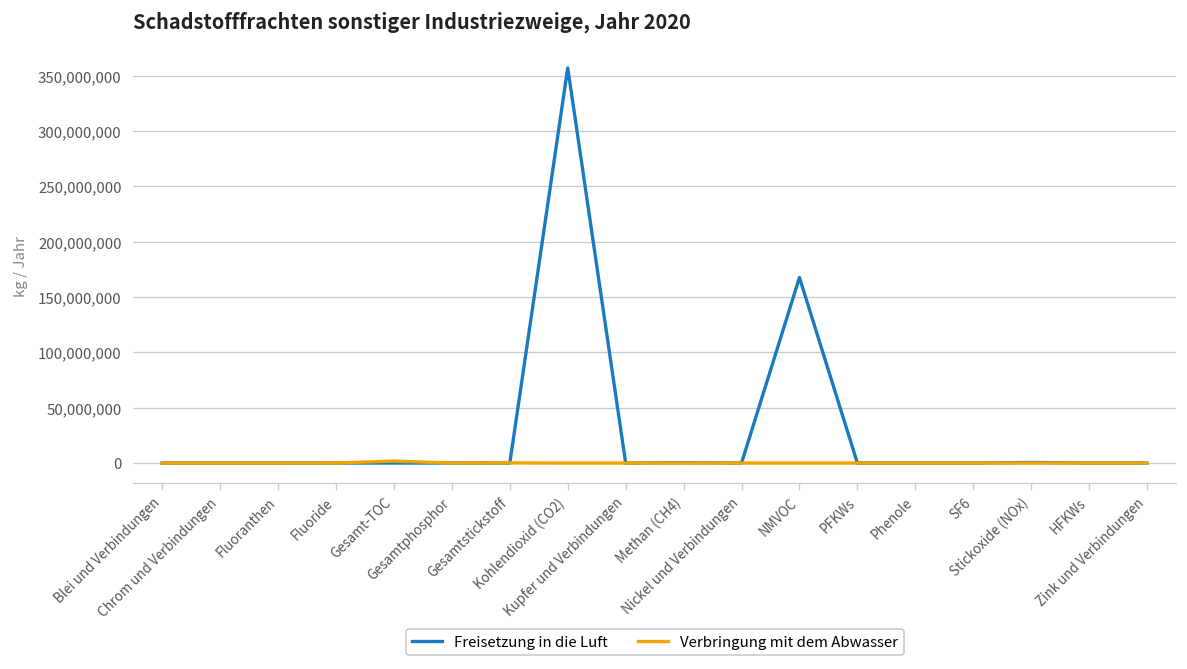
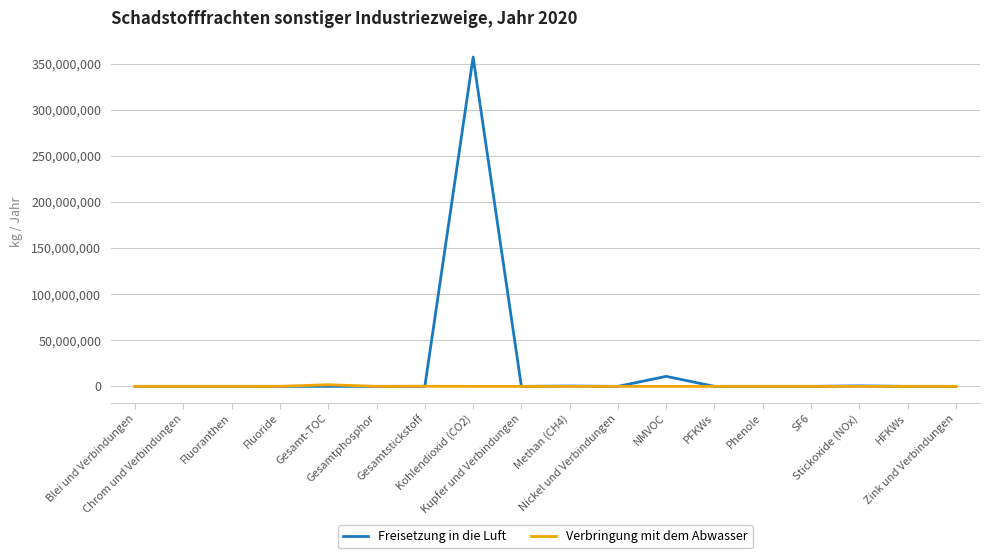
  {
    "Freisetzung in die Luft": {
      "Kohlendioxid (CO2)": "360,000,000",
-     "NMVOC": "170,000,000"
+     "NMVOC": "10,000,000"
    },
    "Verbringung mit dem Abwasser": {
      "Kohlendioxid (CO2)": "0",
      "NMVOC": "0"
    }
  }
